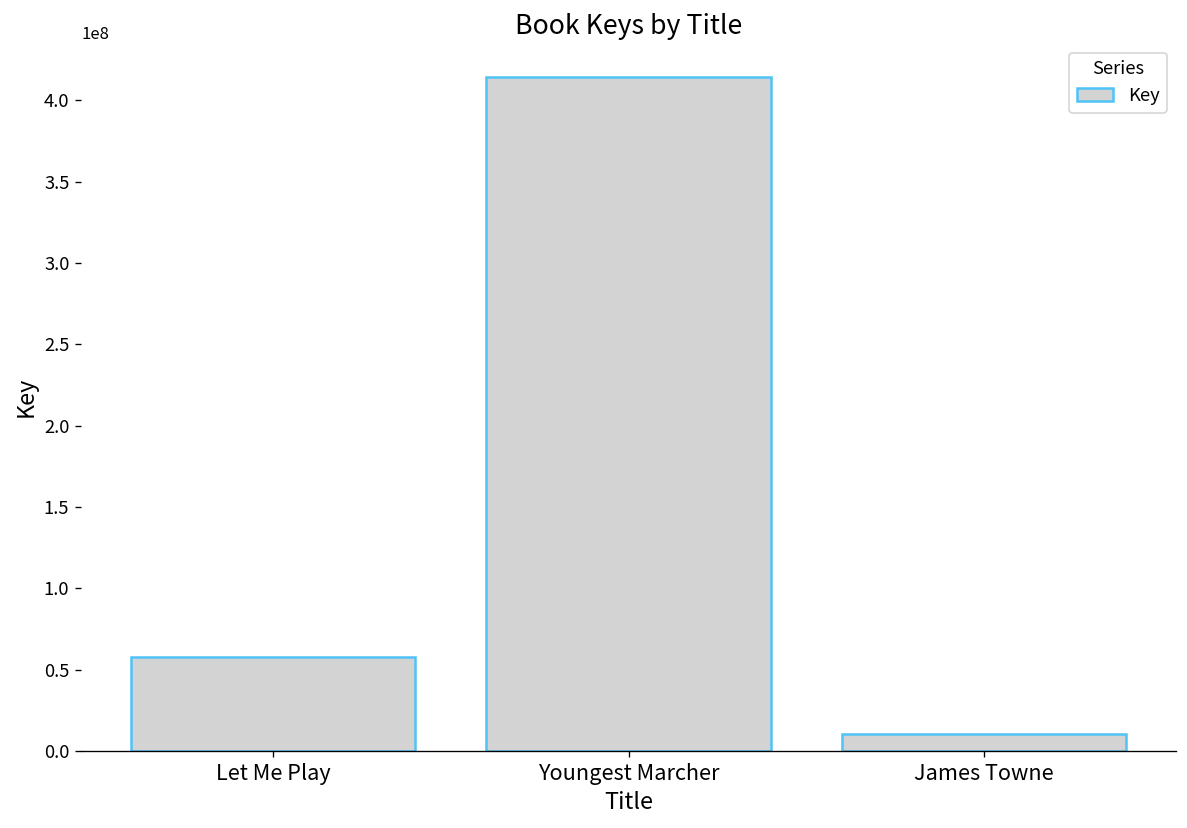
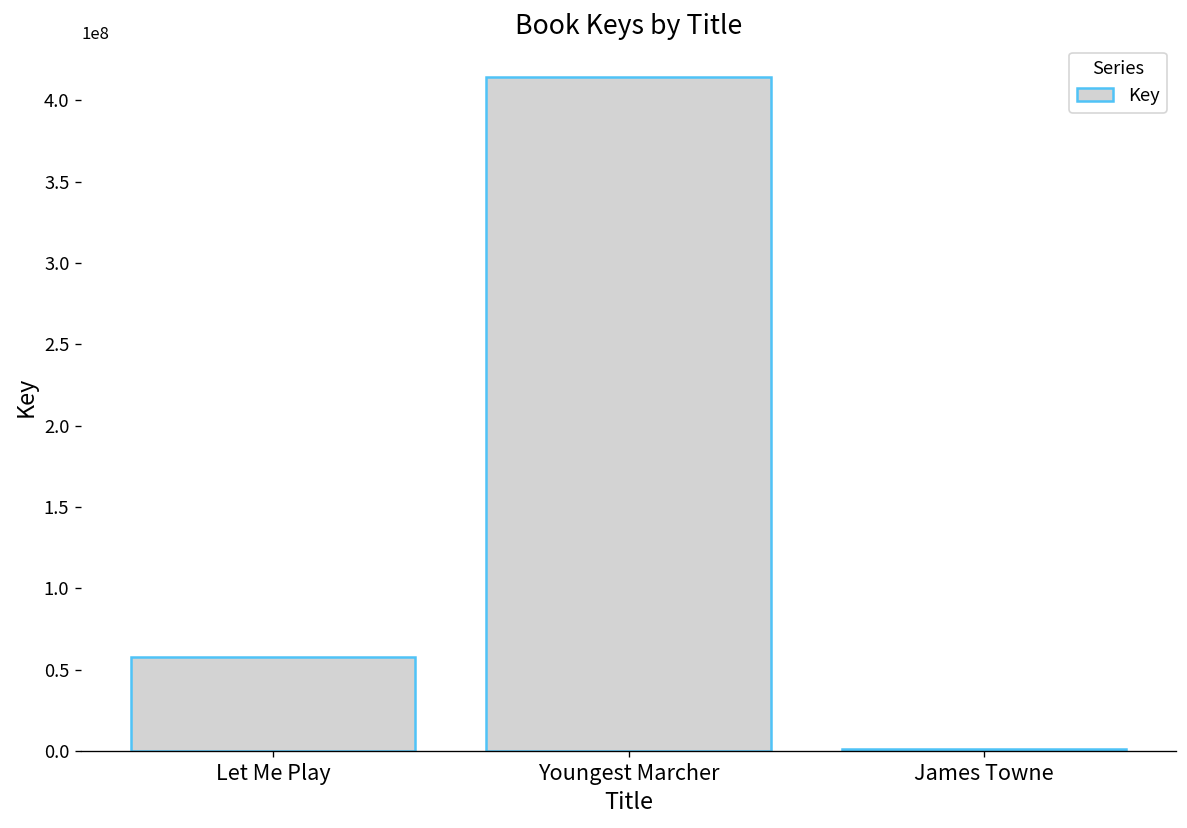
  {
    "Let Me Play": 58000000,
    "Youngest Marcher": 414000000,
-   "James Towne": 11000000
+   "James Towne": 1000000
  }
